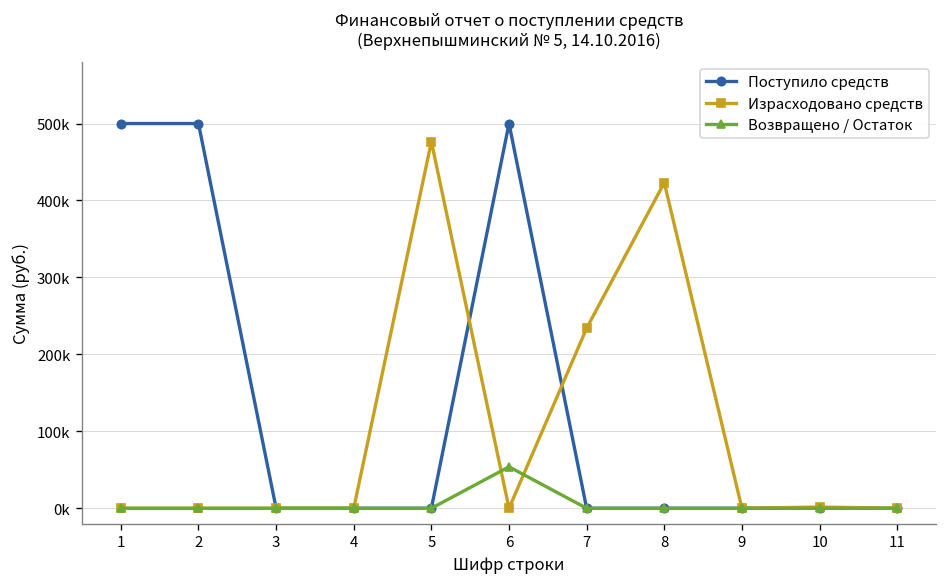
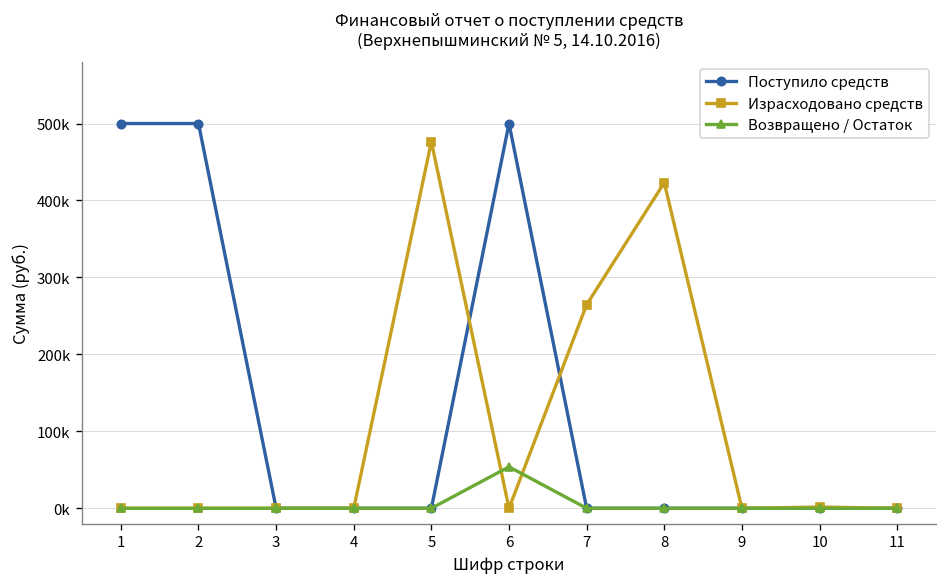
  {
    "Поступило средств": {
      "1": 500000,
      "2": 500000,
      "6": 500000
    },
    "Израсходовано средств": {
      "5": 480000,
      "6": 0,
-     "7": 230000,
+     "7": 260000,
      "8": 420000
    },
    "Возвращено / Остаток": {
      "6": 50000
    }
  }
